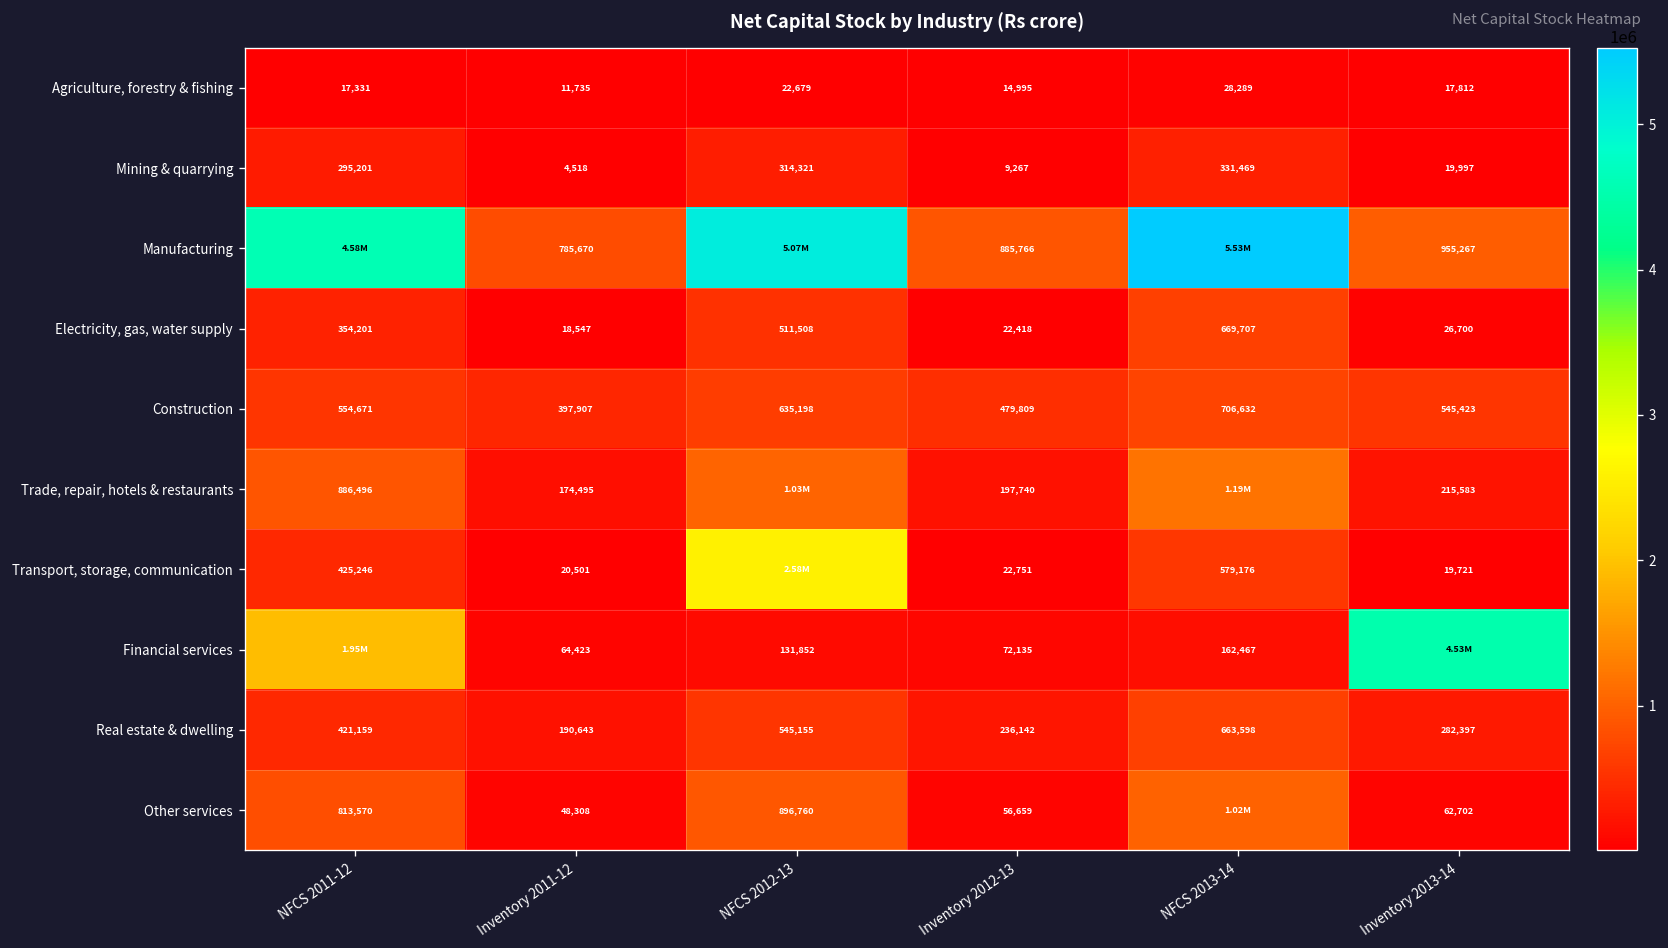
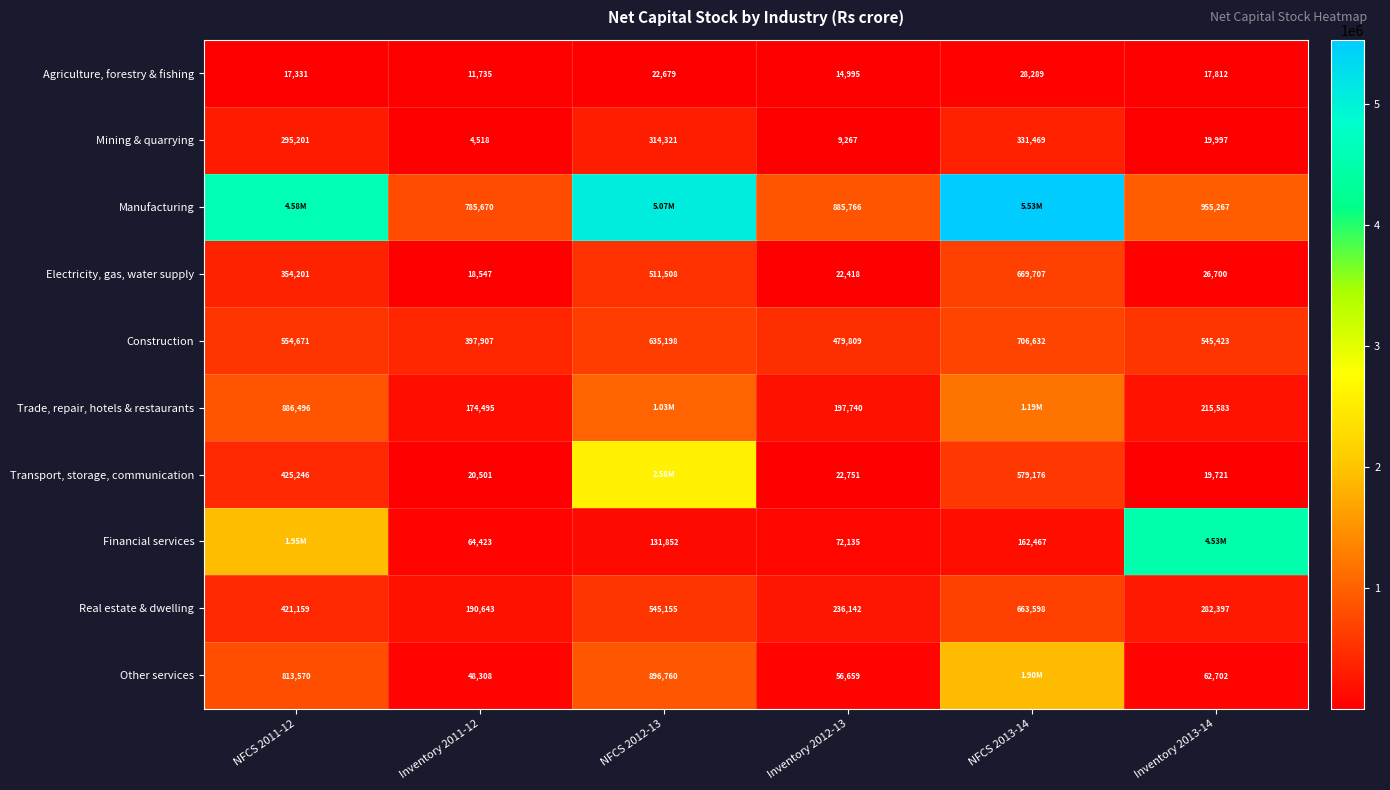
  {
    "Agriculture, forestry & fishing": {
      "NFCS 2011-12": "17,331",
      "Inventory 2011-12": "11,735",
      "NFCS 2012-13": "22,679",
      "Inventory 2012-13": "14,995",
      "NFCS 2013-14": "28,289",
      "Inventory 2013-14": "17,812"
    },
    "Mining & quarrying": {
      "NFCS 2011-12": "295,201",
      "Inventory 2011-12": "4,518",
      "NFCS 2012-13": "314,321",
      "Inventory 2012-13": "9,267",
      "NFCS 2013-14": "331,469",
      "Inventory 2013-14": "19,997"
    },
    "Manufacturing": {
      "NFCS 2011-12": "4.58M",
      "Inventory 2011-12": "785,670",
      "NFCS 2012-13": "5.07M",
      "Inventory 2012-13": "885,766",
      "NFCS 2013-14": "5.53M",
      "Inventory 2013-14": "955,267"
    },
    "Electricity, gas, water supply": {
      "NFCS 2011-12": "354,201",
      "Inventory 2011-12": "18,547",
      "NFCS 2012-13": "511,508",
      "Inventory 2012-13": "22,418",
      "NFCS 2013-14": "669,707",
      "Inventory 2013-14": "26,700"
    },
    "Construction": {
      "NFCS 2011-12": "554,671",
      "Inventory 2011-12": "397,907",
      "NFCS 2012-13": "635,198",
      "Inventory 2012-13": "479,809",
      "NFCS 2013-14": "706,632",
      "Inventory 2013-14": "545,423"
    },
    "Trade, repair, hotels & restaurants": {
      "NFCS 2011-12": "886,496",
      "Inventory 2011-12": "174,495",
      "NFCS 2012-13": "1.03M",
      "Inventory 2012-13": "197,740",
      "NFCS 2013-14": "1.19M",
      "Inventory 2013-14": "215,583"
    },
    "Transport, storage, communication": {
      "NFCS 2011-12": "425,246",
      "Inventory 2011-12": "20,501",
      "NFCS 2012-13": "2.58M",
      "Inventory 2012-13": "22,751",
      "NFCS 2013-14": "579,176",
      "Inventory 2013-14": "19,721"
    },
    "Financial services": {
      "NFCS 2011-12": "1.95M",
      "Inventory 2011-12": "64,423",
      "NFCS 2012-13": "131,852",
      "Inventory 2012-13": "72,135",
      "NFCS 2013-14": "162,467",
      "Inventory 2013-14": "4.53M"
    },
    "Real estate & dwelling": {
      "NFCS 2011-12": "421,159",
      "Inventory 2011-12": "190,643",
      "NFCS 2012-13": "545,155",
      "Inventory 2012-13": "236,142",
      "NFCS 2013-14": "663,598",
      "Inventory 2013-14": "282,397"
    },
    "Other services": {
      "NFCS 2011-12": "813,570",
      "Inventory 2011-12": "48,308",
      "NFCS 2012-13": "896,760",
      "Inventory 2012-13": "56,659",
-     "NFCS 2013-14": "1.02M",
+     "NFCS 2013-14": "1.90M",
      "Inventory 2013-14": "62,702"
    }
  }
